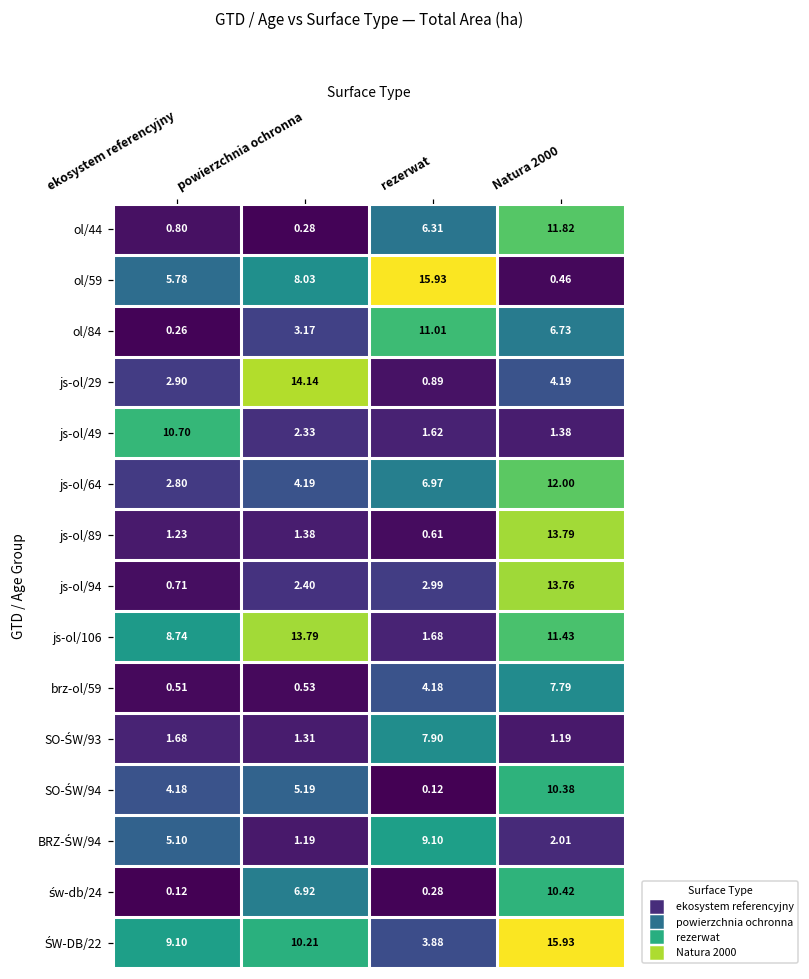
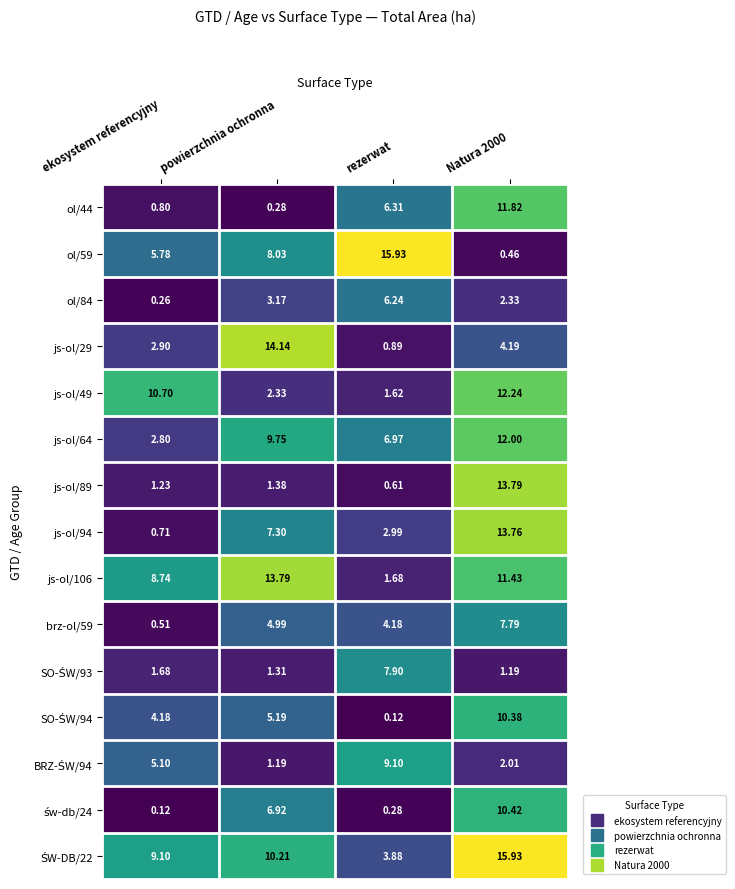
  {
    "ol/44": {
      "ekosystem referencyjny": 0.80,
      "powierzchnia ochronna": 0.28,
      "rezerwat": 6.31,
      "Natura 2000": 11.82
    },
    "ol/59": {
      "ekosystem referencyjny": 5.78,
      "powierzchnia ochronna": 8.03,
      "rezerwat": 15.93,
      "Natura 2000": 0.46
    },
    "ol/84": {
      "ekosystem referencyjny": 0.26,
      "powierzchnia ochronna": 3.17,
-     "rezerwat": 11.01,
-     "Natura 2000": 6.73
+     "rezerwat": 6.24,
+     "Natura 2000": 2.33
    },
    "js-ol/29": {
      "ekosystem referencyjny": 2.90,
      "powierzchnia ochronna": 14.14,
      "rezerwat": 0.89,
      "Natura 2000": 4.19
    },
    "js-ol/49": {
      "ekosystem referencyjny": 10.70,
      "powierzchnia ochronna": 2.33,
      "rezerwat": 1.62,
-     "Natura 2000": 1.38
+     "Natura 2000": 12.24
    },
    "js-ol/64": {
      "ekosystem referencyjny": 2.80,
-     "powierzchnia ochronna": 4.19,
+     "powierzchnia ochronna": 9.75,
      "rezerwat": 6.97,
      "Natura 2000": 12.00
    },
    "js-ol/89": {
      "ekosystem referencyjny": 1.23,
      "powierzchnia ochronna": 1.38,
      "rezerwat": 0.61,
      "Natura 2000": 13.79
    },
    "js-ol/94": {
      "ekosystem referencyjny": 0.71,
-     "powierzchnia ochronna": 2.40,
+     "powierzchnia ochronna": 7.30,
      "rezerwat": 2.99,
      "Natura 2000": 13.76
    },
    "js-ol/106": {
      "ekosystem referencyjny": 8.74,
      "powierzchnia ochronna": 13.79,
      "rezerwat": 1.68,
      "Natura 2000": 11.43
    },
    "brz-ol/59": {
      "ekosystem referencyjny": 0.51,
-     "powierzchnia ochronna": 0.53,
+     "powierzchnia ochronna": 4.99,
      "rezerwat": 4.18,
      "Natura 2000": 7.79
    },
    "SO-ŚW/93": {
      "ekosystem referencyjny": 1.68,
      "powierzchnia ochronna": 1.31,
      "rezerwat": 7.90,
      "Natura 2000": 1.19
    },
    "SO-ŚW/94": {
      "ekosystem referencyjny": 4.18,
      "powierzchnia ochronna": 5.19,
      "rezerwat": 0.12,
      "Natura 2000": 10.38
    },
    "BRZ-ŚW/94": {
      "ekosystem referencyjny": 5.10,
      "powierzchnia ochronna": 1.19,
      "rezerwat": 9.10,
      "Natura 2000": 2.01
    },
    "św-db/24": {
      "ekosystem referencyjny": 0.12,
      "powierzchnia ochronna": 6.92,
      "rezerwat": 0.28,
      "Natura 2000": 10.42
    },
    "ŚW-DB/22": {
      "ekosystem referencyjny": 9.10,
      "powierzchnia ochronna": 10.21,
      "rezerwat": 3.88,
      "Natura 2000": 15.93
    }
  }
